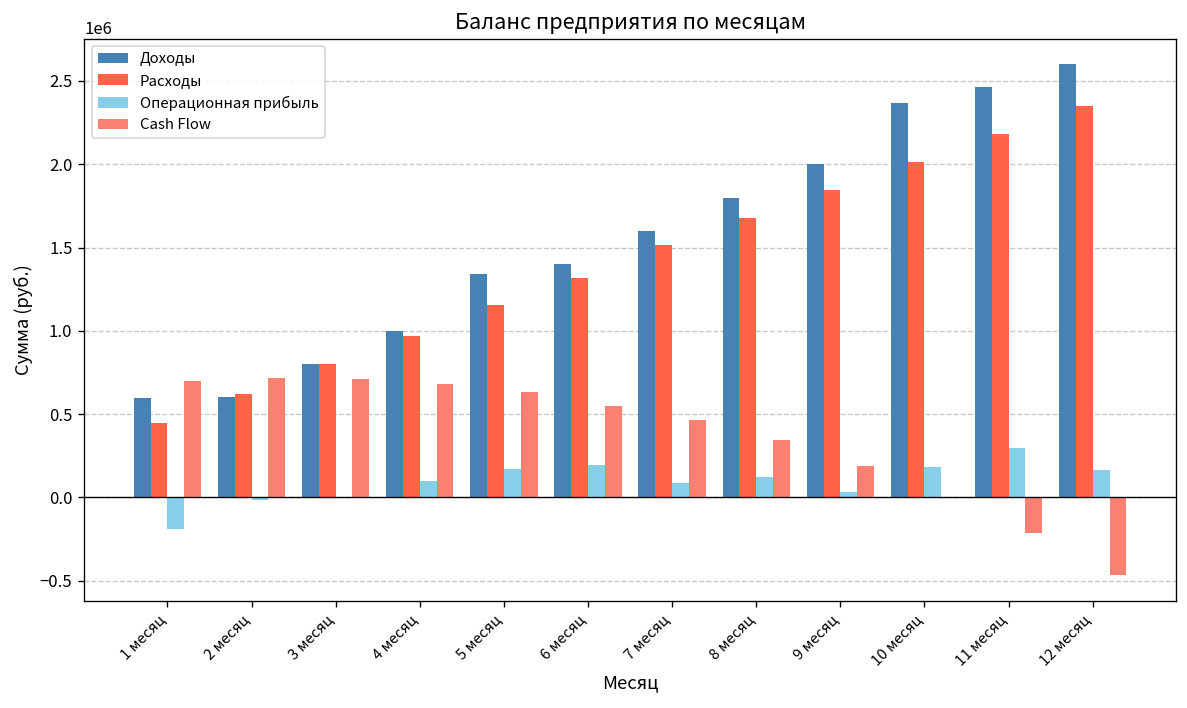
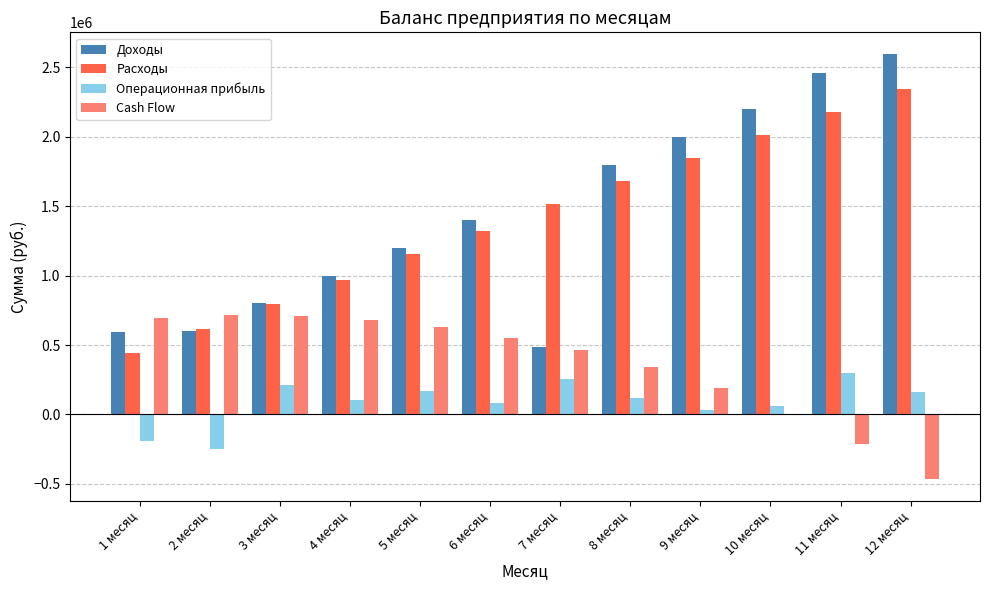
  {
    "Доходы": {
      "1 месяц": 600000,
      "2 месяц": 600000,
      "3 месяц": 800000,
      "4 месяц": 1000000,
-     "5 месяц": 1340000,
+     "5 месяц": 1200000,
      "6 месяц": 1400000,
-     "7 месяц": 1600000,
+     "7 месяц": 480000,
      "8 месяц": 1800000,
      "9 месяц": 2000000,
-     "10 месяц": 2370000,
+     "10 месяц": 2200000,
      "11 месяц": 2460000,
      "12 месяц": 2600000
    },
    "Операционная прибыль": {
      "1 месяц": -190000,
-     "2 месяц": -20000,
-     "3 месяц": 0,
+     "2 месяц": -250000,
+     "3 месяц": 210000,
      "4 месяц": 100000,
      "5 месяц": 170000,
-     "6 месяц": 190000,
-     "7 месяц": 90000,
+     "6 месяц": 80000,
+     "7 месяц": 260000,
      "8 месяц": 120000,
      "9 месяц": 30000,
-     "10 месяц": 180000,
+     "10 месяц": 60000,
      "11 месяц": 300000,
      "12 месяц": 160000
    }
  }
